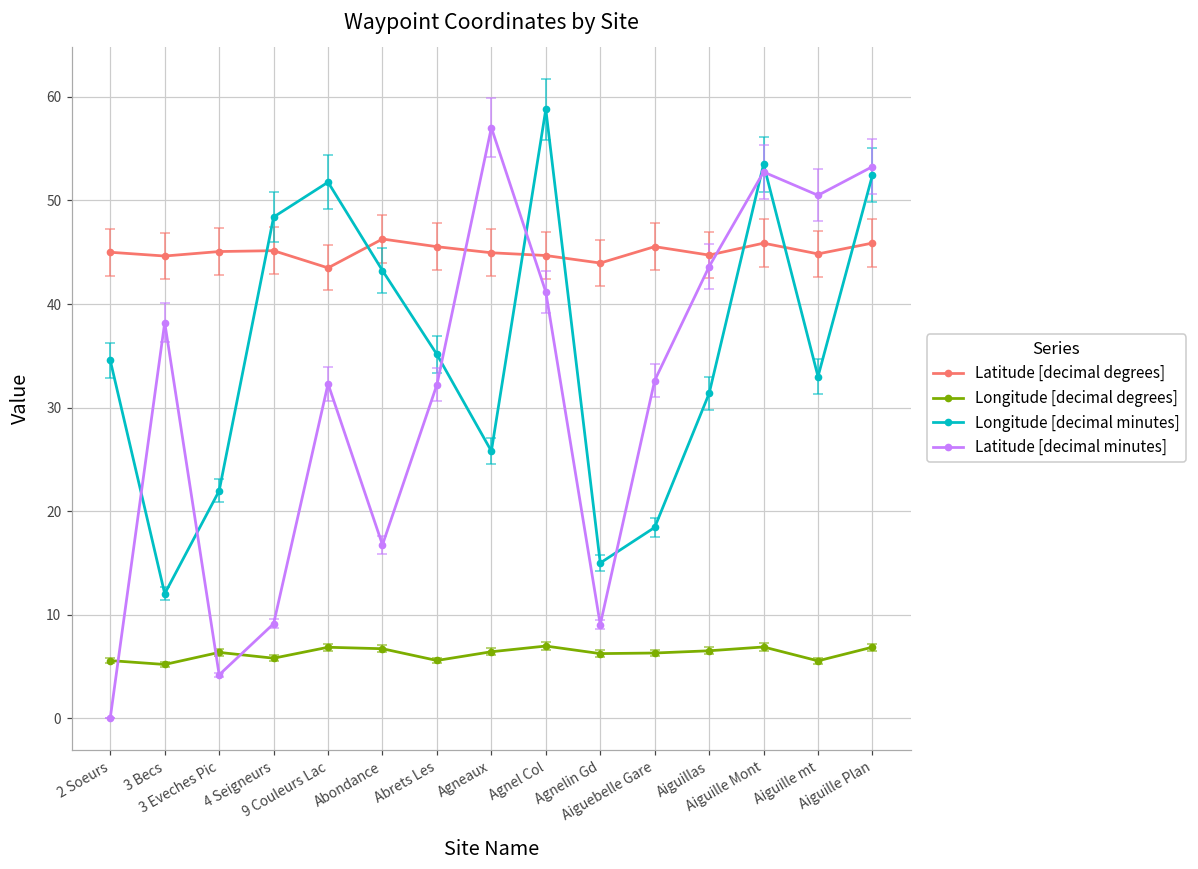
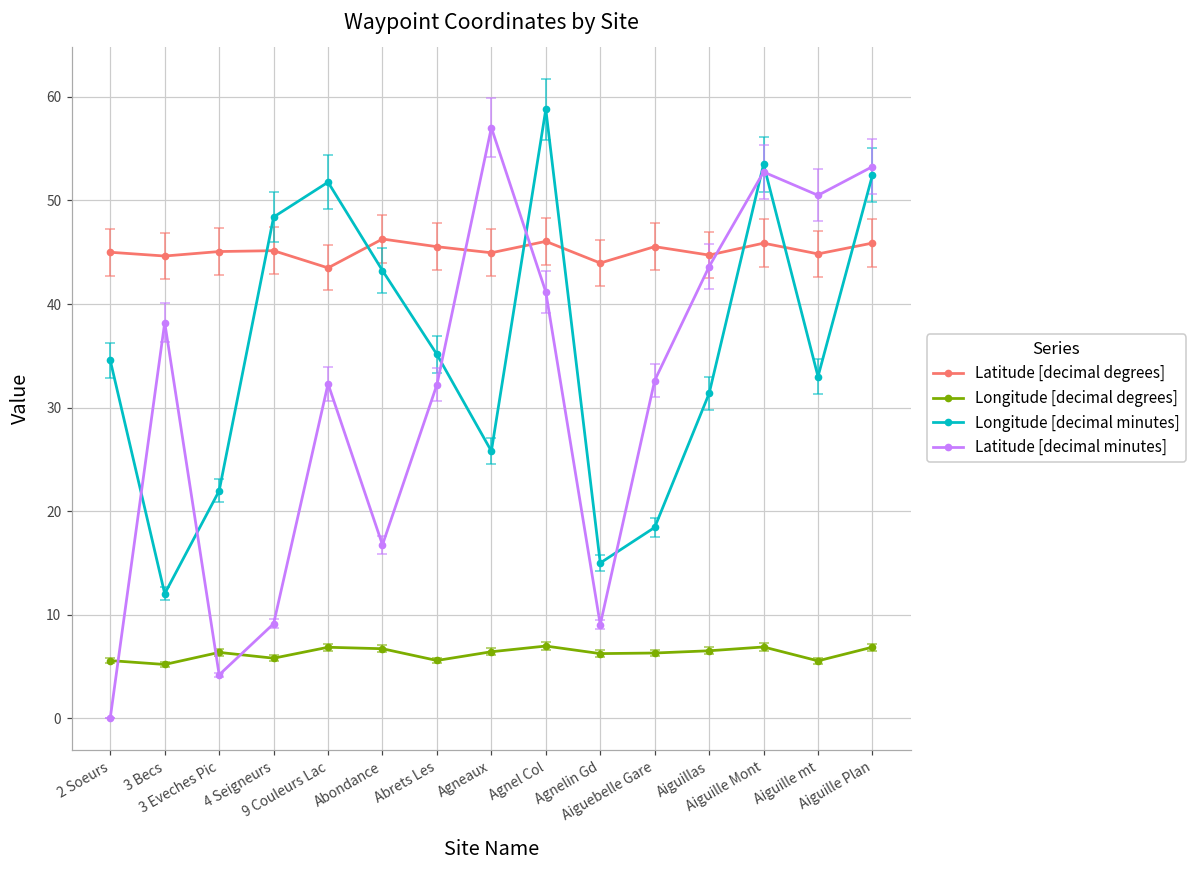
  {
    "Latitude [decimal degrees]": {
      "2 Soeurs": 45,
      "3 Becs": 45,
      "3 Eveches Pic": 45,
      "4 Seigneurs": 45,
      "9 Couleurs Lac": 43,
      "Abondance": 46,
      "Abrets Les": 46,
      "Agneaux": 45,
-     "Agnel Col": 45,
+     "Agnel Col": 46,
      "Agnelin Gd": 44,
      "Aiguebelle Gare": 46,
      "Aiguillas": 45,
      "Aiguille Mont": 46,
      "Aiguille mt": 45,
      "Aiguille Plan": 46
    },
    "Longitude [decimal degrees]": {
      "2 Soeurs": 6,
      "3 Eveches Pic": 6,
      "4 Seigneurs": 6,
      "9 Couleurs Lac": 7,
      "Abondance": 7,
      "Abrets Les": 6,
      "Agneaux": 6,
      "Agnel Col": 7,
      "Agnelin Gd": 6,
      "Aiguebelle Gare": 6,
      "Aiguillas": 7,
      "Aiguille Mont": 7,
      "Aiguille mt": 6,
      "Aiguille Plan": 7
    },
    "Longitude [decimal minutes]": {
      "2 Soeurs": 35,
      "3 Becs": 12,
      "3 Eveches Pic": 22,
      "4 Seigneurs": 48,
      "9 Couleurs Lac": 52,
      "Abondance": 43,
      "Abrets Les": 35,
      "Agneaux": 26,
      "Agnel Col": 59,
      "Agnelin Gd": 15,
      "Aiguebelle Gare": 18,
      "Aiguillas": 31,
      "Aiguille Mont": 54,
      "Aiguille mt": 33,
      "Aiguille Plan": 52
    },
    "Latitude [decimal minutes]": {
      "3 Becs": 38,
      "4 Seigneurs": 9,
      "9 Couleurs Lac": 32,
      "Abondance": 17,
      "Abrets Les": 32,
      "Agneaux": 57,
      "Agnel Col": 41,
      "Agnelin Gd": 9,
      "Aiguebelle Gare": 33,
      "Aiguillas": 44,
      "Aiguille Mont": 53,
      "Aiguille mt": 51,
      "Aiguille Plan": 53
    }
  }
